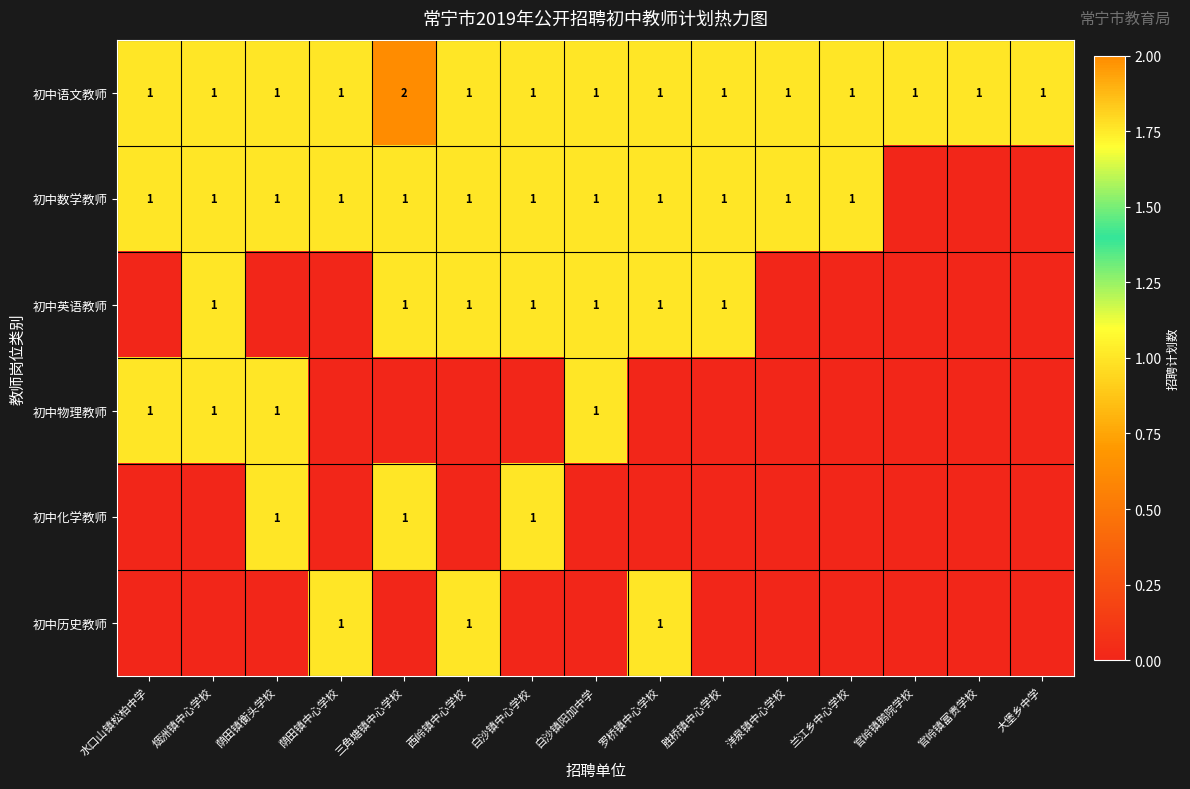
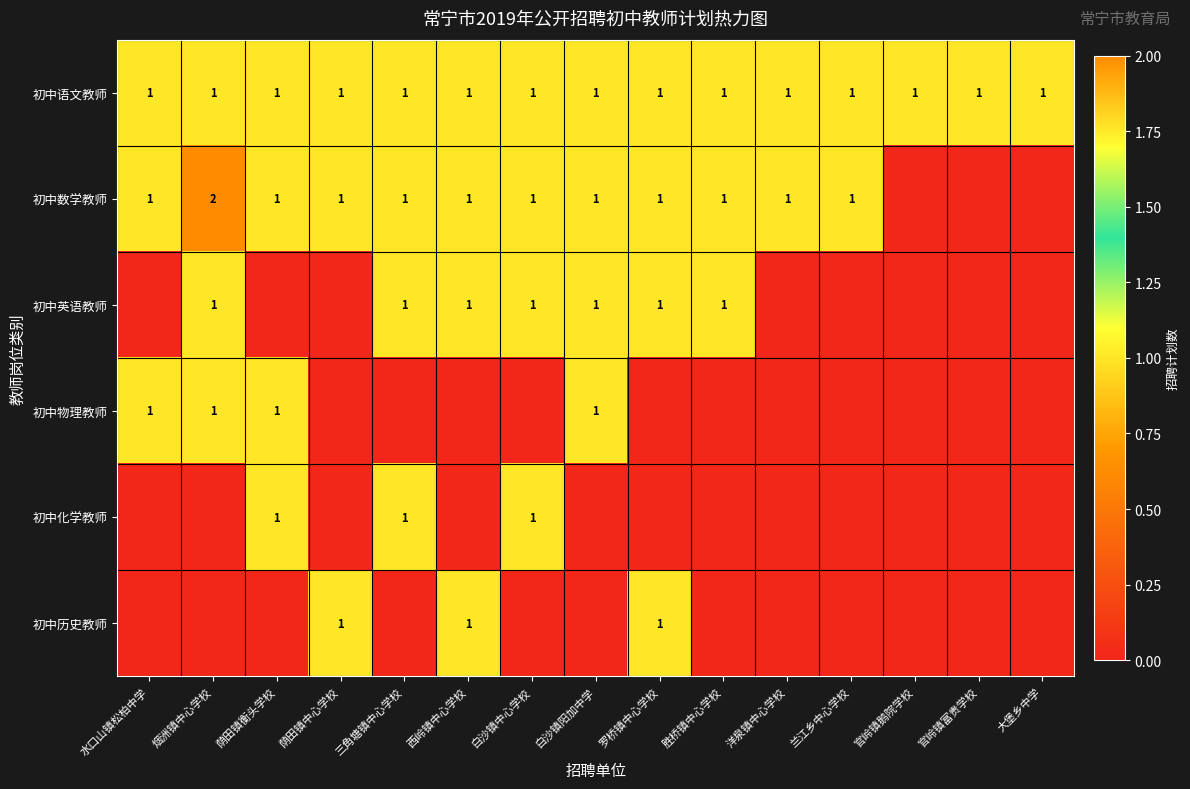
  {
    "初中语文教师": {
      "水口山镇松柏中学": 1,
      "烟洲镇中心学校": 1,
      "荫田镇衡头学校": 1,
      "荫田镇中心学校": 1,
-     "三角塘镇中心学校": 2,
+     "三角塘镇中心学校": 1,
      "西岭镇中心学校": 1,
      "白沙镇中心学校": 1,
      "白沙镇阳加中学": 1,
      "罗桥镇中心学校": 1,
      "胜桥镇中心学校": 1,
      "洋泉镇中心学校": 1,
      "兰江乡中心学校": 1,
      "官岭镇鹅院学校": 1,
      "官岭镇富贵学校": 1,
      "大堡乡中学": 1
    },
    "初中数学教师": {
      "水口山镇松柏中学": 1,
-     "烟洲镇中心学校": 1,
+     "烟洲镇中心学校": 2,
      "荫田镇衡头学校": 1,
      "荫田镇中心学校": 1,
      "三角塘镇中心学校": 1,
      "西岭镇中心学校": 1,
      "白沙镇中心学校": 1,
      "白沙镇阳加中学": 1,
      "罗桥镇中心学校": 1,
      "胜桥镇中心学校": 1,
      "洋泉镇中心学校": 1,
      "兰江乡中心学校": 1
    },
    "初中英语教师": {
      "烟洲镇中心学校": 1,
      "三角塘镇中心学校": 1,
      "西岭镇中心学校": 1,
      "白沙镇中心学校": 1,
      "白沙镇阳加中学": 1,
      "罗桥镇中心学校": 1,
      "胜桥镇中心学校": 1
    },
    "初中物理教师": {
      "水口山镇松柏中学": 1,
      "烟洲镇中心学校": 1,
      "荫田镇衡头学校": 1,
      "白沙镇阳加中学": 1
    },
    "初中化学教师": {
      "荫田镇衡头学校": 1,
      "三角塘镇中心学校": 1,
      "白沙镇中心学校": 1
    },
    "初中历史教师": {
      "荫田镇中心学校": 1,
      "西岭镇中心学校": 1,
      "罗桥镇中心学校": 1
    }
  }
